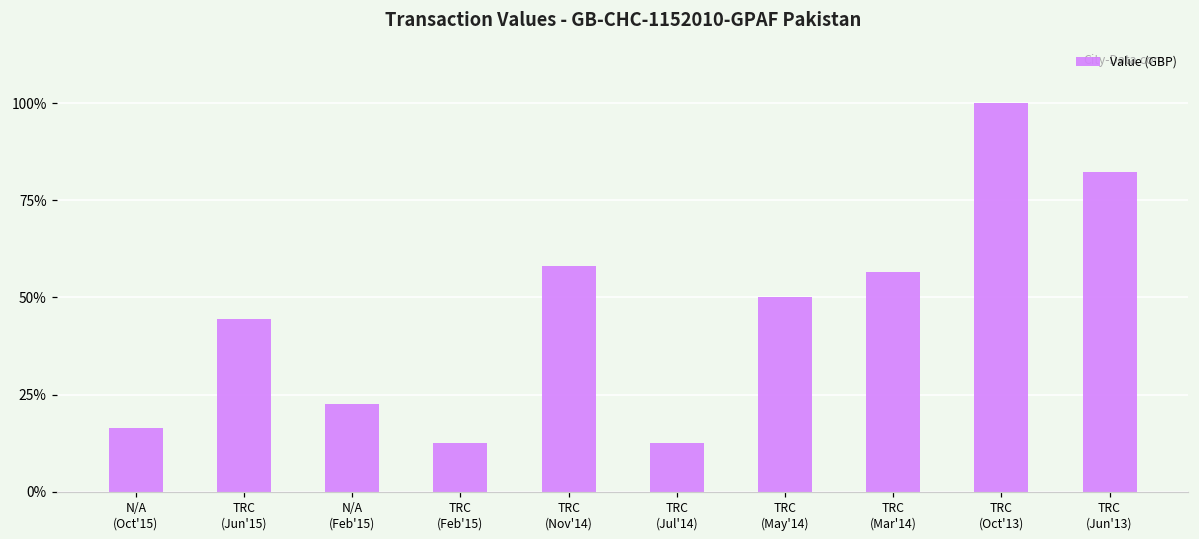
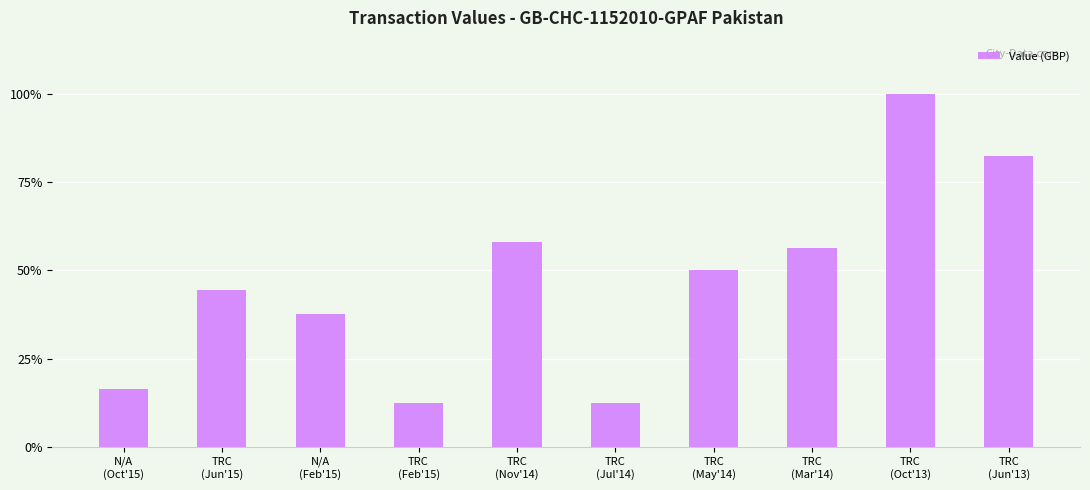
  {
    "N/A (Oct'15)": "16%",
    "TRC (Jun'15)": "45%",
-   "N/A (Feb'15)": "23%",
+   "N/A (Feb'15)": "38%",
    "TRC (Feb'15)": "13%",
    "TRC (Nov'14)": "58%",
    "TRC (Jul'14)": "13%",
    "TRC (May'14)": "50%",
    "TRC (Mar'14)": "56%",
    "TRC (Oct'13)": "100%",
    "TRC (Jun'13)": "82%"
  }
